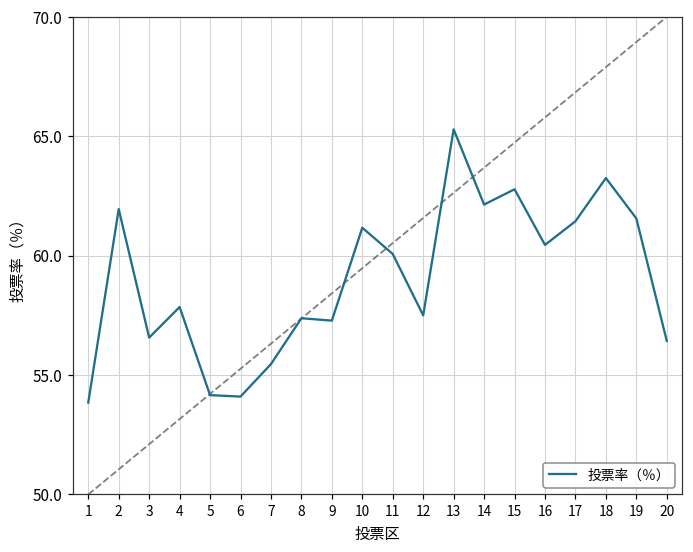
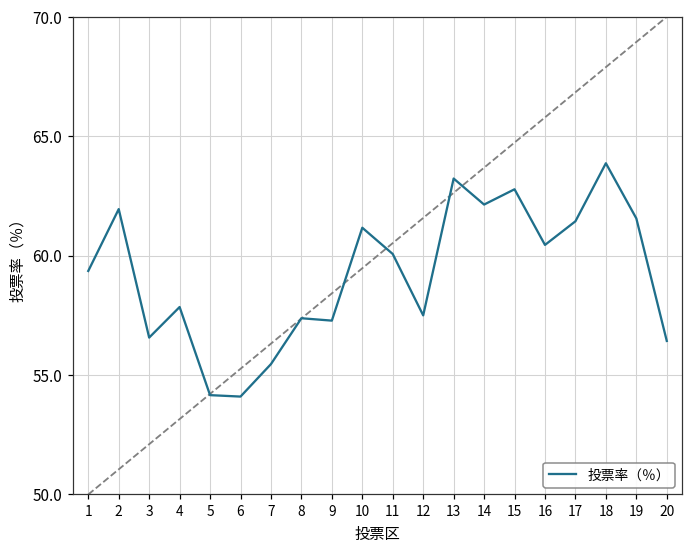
  {
    "投票率（％）": {
-     "1": 53.9,
+     "1": 59.4,
      "2": 62.0,
      "3": 56.6,
      "4": 57.9,
      "5": 54.2,
      "6": 54.1,
      "7": 55.5,
      "8": 57.4,
      "9": 57.3,
      "10": 61.2,
      "11": 60.1,
      "12": 57.5,
-     "13": 65.3,
+     "13": 63.2,
      "14": 62.1,
      "15": 62.8,
      "16": 60.5,
      "17": 61.4,
-     "18": 63.3,
+     "18": 63.9,
      "19": 61.6,
      "20": 56.4
    }
  }
